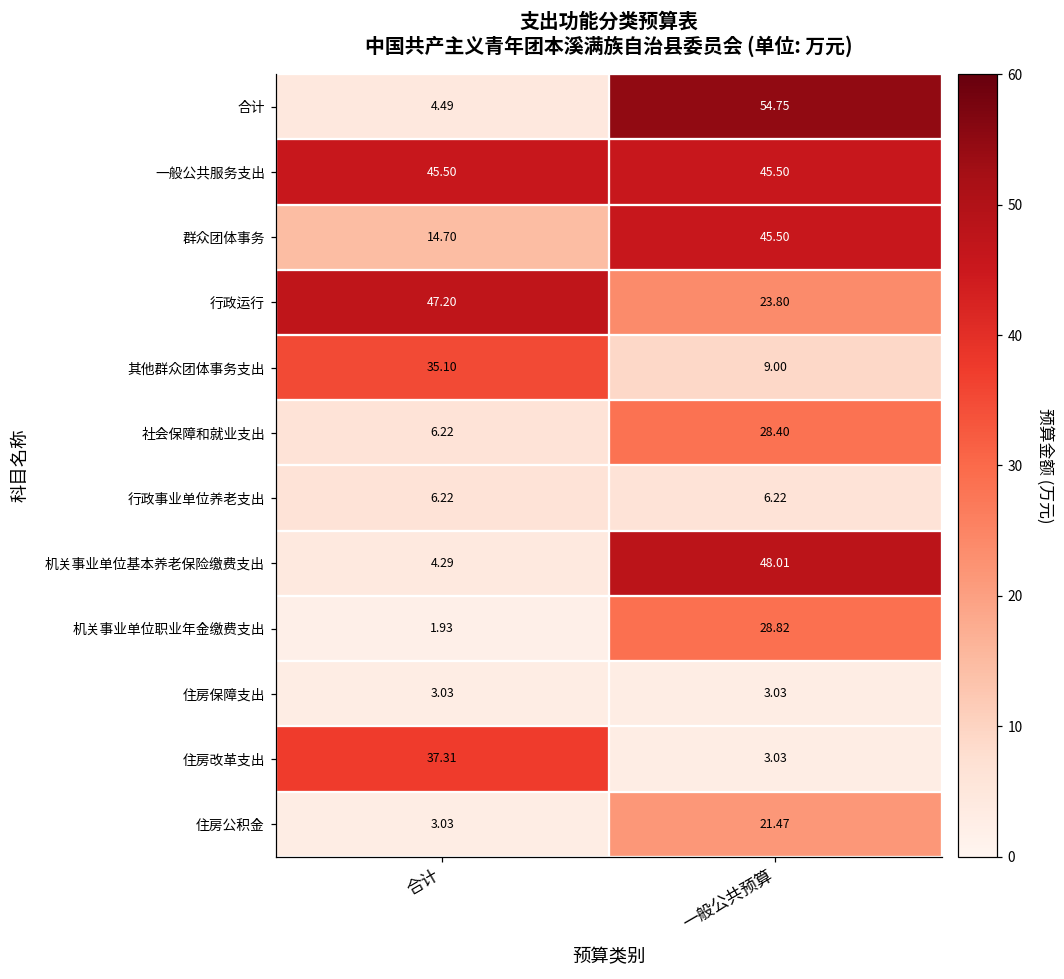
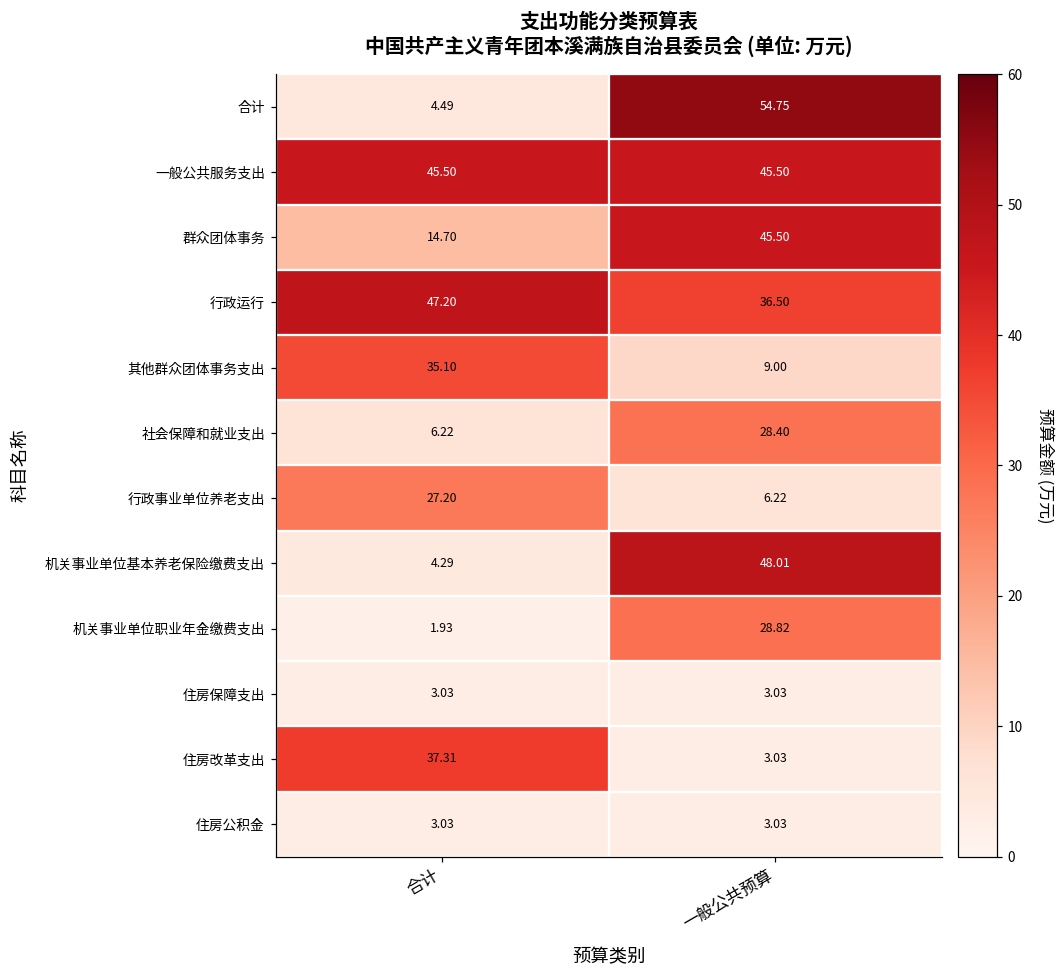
  {
    "合计": {
      "合计": 4.49,
      "一般公共预算": 54.75
    },
    "一般公共服务支出": {
      "合计": 45.50,
      "一般公共预算": 45.50
    },
    "群众团体事务": {
      "合计": 14.70,
      "一般公共预算": 45.50
    },
    "行政运行": {
      "合计": 47.20,
-     "一般公共预算": 23.80
+     "一般公共预算": 36.50
    },
    "其他群众团体事务支出": {
      "合计": 35.10,
      "一般公共预算": 9.00
    },
    "社会保障和就业支出": {
      "合计": 6.22,
      "一般公共预算": 28.40
    },
    "行政事业单位养老支出": {
-     "合计": 6.22,
+     "合计": 27.20,
      "一般公共预算": 6.22
    },
    "机关事业单位基本养老保险缴费支出": {
      "合计": 4.29,
      "一般公共预算": 48.01
    },
    "机关事业单位职业年金缴费支出": {
      "合计": 1.93,
      "一般公共预算": 28.82
    },
    "住房保障支出": {
      "合计": 3.03,
      "一般公共预算": 3.03
    },
    "住房改革支出": {
      "合计": 37.31,
      "一般公共预算": 3.03
    },
    "住房公积金": {
      "合计": 3.03,
-     "一般公共预算": 21.47
+     "一般公共预算": 3.03
    }
  }
